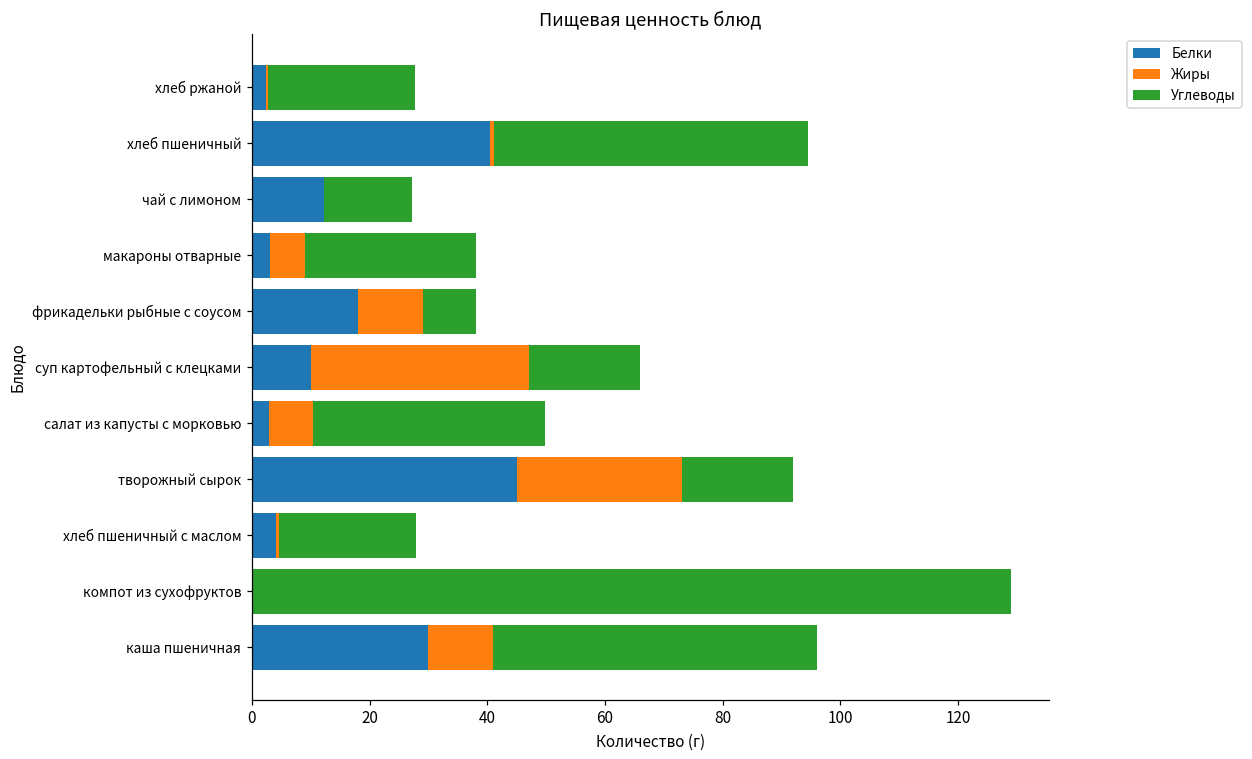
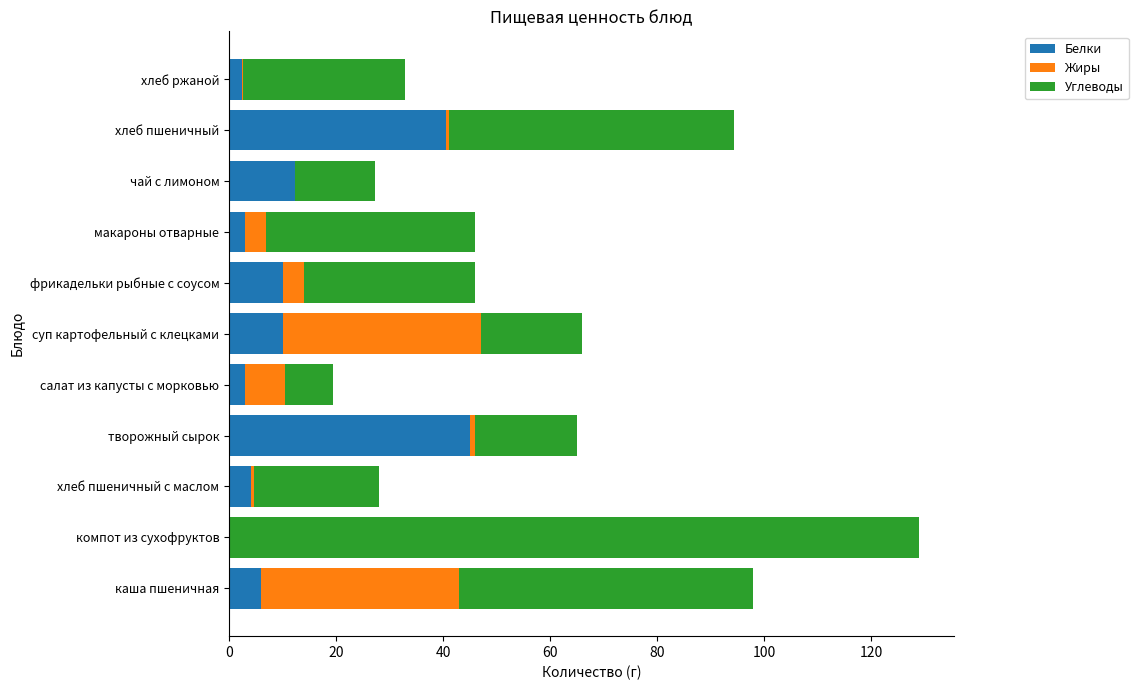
  {
    "Белки": {
      "хлеб ржаной": 2,
      "хлеб пшеничный": 41,
      "чай с лимоном": 12,
      "макароны отварные": 3,
-     "фрикадельки рыбные с соусом": 18,
+     "фрикадельки рыбные с соусом": 10,
      "суп картофельный с клецками": 10,
      "салат из капусты с морковью": 3,
      "творожный сырок": 45,
      "хлеб пшеничный с маслом": 4,
      "компот из сухофруктов": 0,
-     "каша пшеничная": 30
+     "каша пшеничная": 6
    },
    "Жиры": {
      "хлеб пшеничный": 1,
      "чай с лимоном": 0,
-     "макароны отварные": 6,
-     "фрикадельки рыбные с соусом": 11,
+     "макароны отварные": 4,
+     "фрикадельки рыбные с соусом": 4,
      "суп картофельный с клецками": 37,
      "салат из капусты с морковью": 7,
-     "творожный сырок": 28,
+     "творожный сырок": 1,
      "хлеб пшеничный с маслом": 1,
      "компот из сухофруктов": 0,
-     "каша пшеничная": 11
+     "каша пшеничная": 37
    },
    "Углеводы": {
-     "хлеб ржаной": 25,
+     "хлеб ржаной": 30,
      "хлеб пшеничный": 53,
      "чай с лимоном": 15,
-     "макароны отварные": 29,
-     "фрикадельки рыбные с соусом": 9,
+     "макароны отварные": 39,
+     "фрикадельки рыбные с соусом": 32,
      "суп картофельный с клецками": 19,
-     "салат из капусты с морковью": 39,
+     "салат из капусты с морковью": 9,
      "творожный сырок": 19,
      "хлеб пшеничный с маслом": 23,
      "компот из сухофруктов": 129,
      "каша пшеничная": 55
    }
  }
